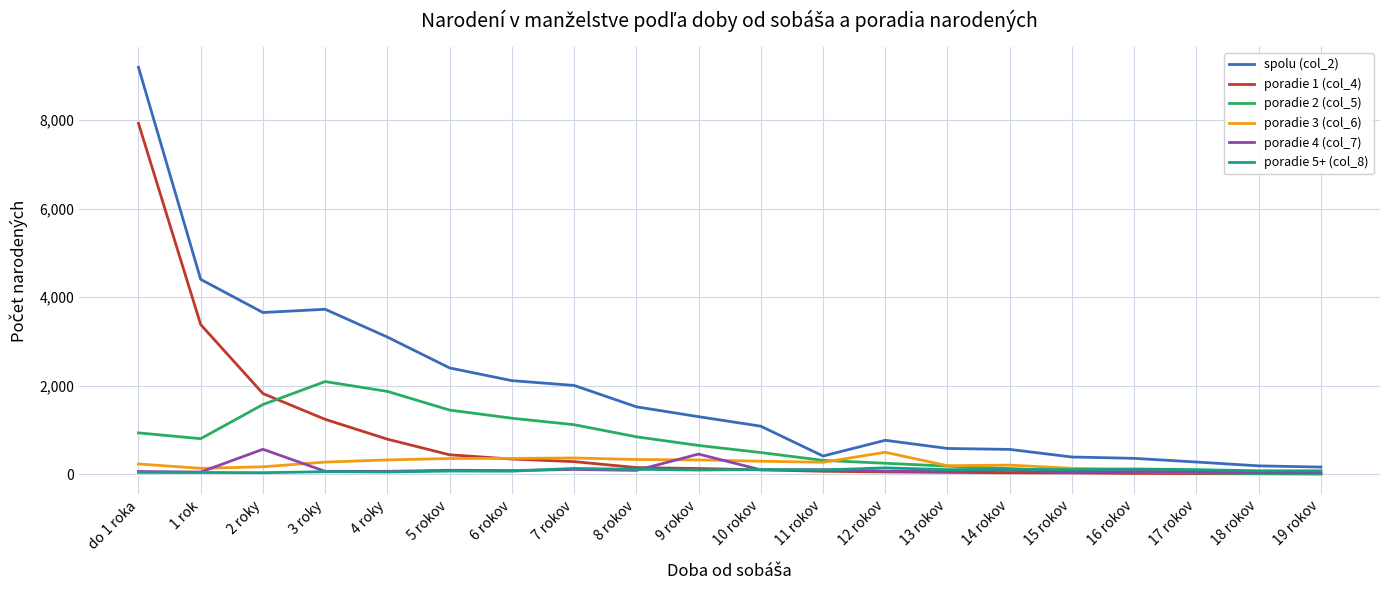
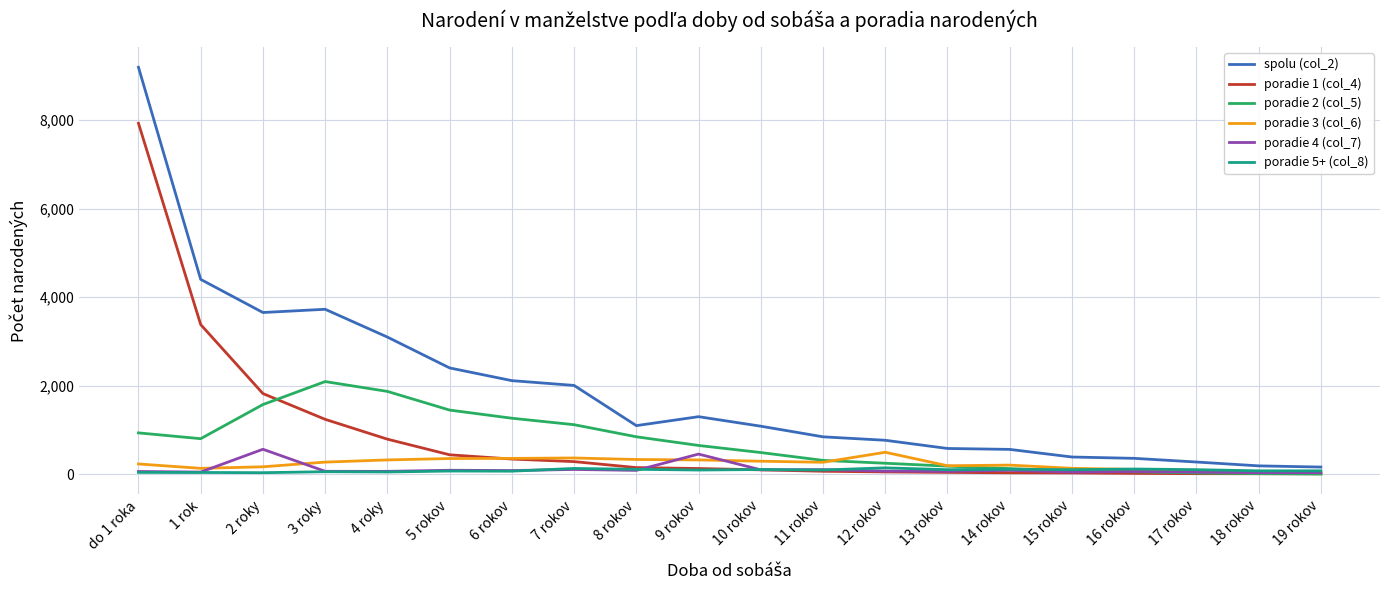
  {
    "spolu (col_2)": {
      "do 1 roka": "9,200",
      "1 rok": "4,400",
      "2 roky": "3,700",
      "3 roky": "3,700",
      "4 roky": "3,100",
      "5 rokov": "2,400",
      "6 rokov": "2,100",
      "7 rokov": "2,000",
-     "8 rokov": "1,500",
+     "8 rokov": "1,100",
      "9 rokov": "1,300",
      "10 rokov": "1,100",
-     "11 rokov": "400",
+     "11 rokov": "800",
      "12 rokov": "800",
      "13 rokov": "600",
      "14 rokov": "600",
      "15 rokov": "400",
      "16 rokov": "400",
      "17 rokov": "300",
      "18 rokov": "200",
      "19 rokov": "200"
    },
    "poradie 1 (col_4)": {
      "do 1 roka": "7,900",
      "1 rok": "3,400",
      "2 roky": "1,800",
      "3 roky": "1,200",
      "4 roky": "800",
      "5 rokov": "400",
      "7 rokov": "300"
    },
    "poradie 3 (col_6)": {
      "do 1 roka": "200",
      "1 rok": "100",
      "2 roky": "200",
      "3 roky": "300",
      "4 roky": "300",
      "5 rokov": "400",
      "7 rokov": "400",
      "8 rokov": "300",
      "9 rokov": "300",
      "10 rokov": "300",
      "12 rokov": "500",
      "14 rokov": "200"
    },
    "poradie 4 (col_7)": {
      "2 roky": "600",
      "9 rokov": "500"
    }
  }
